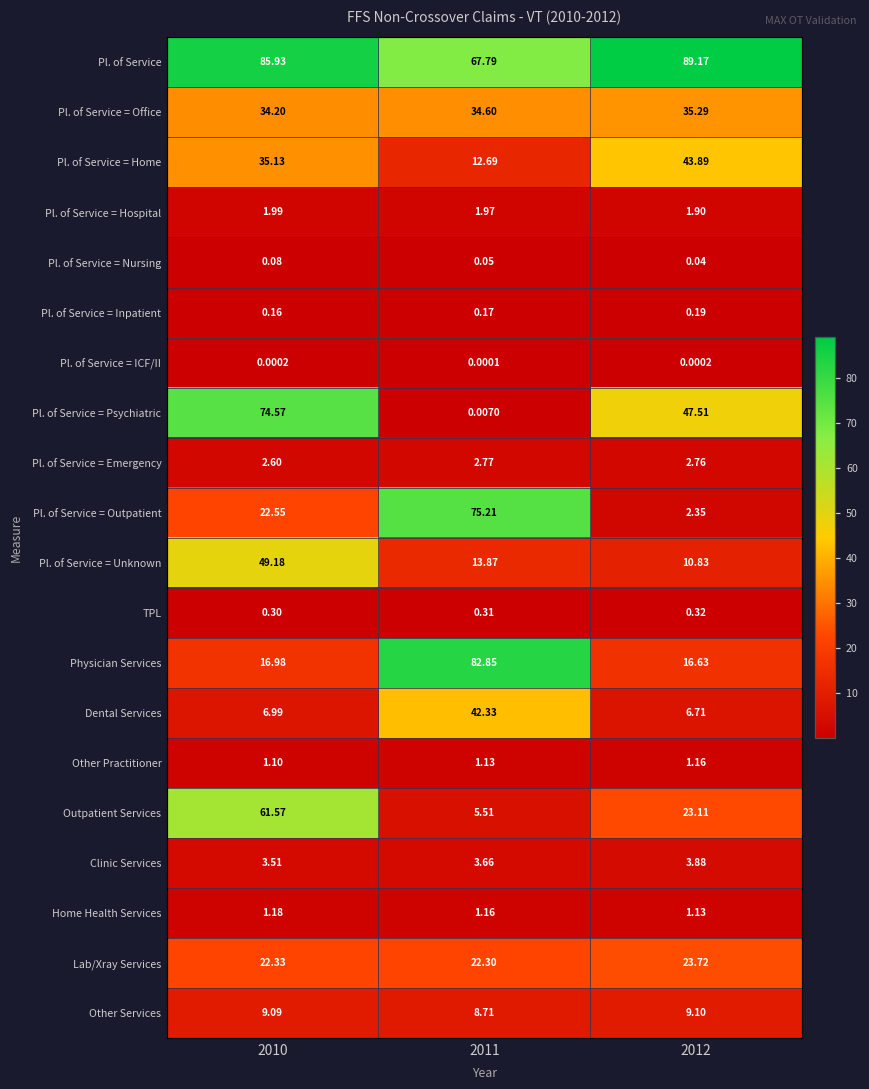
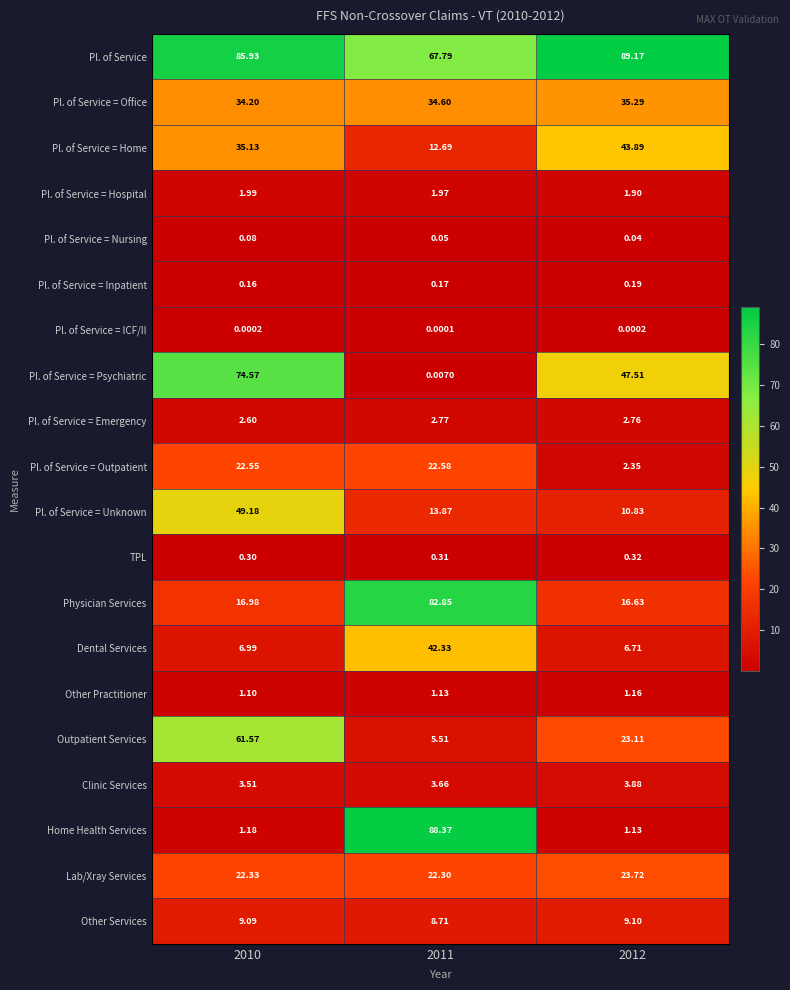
  {
    "Pl. of Service": {
      "2010": 85.93,
      "2011": 67.79,
      "2012": 89.17
    },
    "Pl. of Service = Office": {
      "2010": 34.20,
      "2011": 34.60,
      "2012": 35.29
    },
    "Pl. of Service = Home": {
      "2010": 35.13,
      "2011": 12.69,
      "2012": 43.89
    },
    "Pl. of Service = Hospital": {
      "2010": 1.99,
      "2011": 1.97,
      "2012": 1.90
    },
    "Pl. of Service = Nursing": {
      "2010": 0.08,
      "2011": 0.05,
      "2012": 0.04
    },
    "Pl. of Service = Inpatient": {
      "2010": 0.16,
      "2011": 0.17,
      "2012": 0.19
    },
    "Pl. of Service = ICF/II": {
      "2010": 0.0002,
      "2011": 0.0001,
      "2012": 0.0002
    },
    "Pl. of Service = Psychiatric": {
      "2010": 74.57,
      "2011": 0.0070,
      "2012": 47.51
    },
    "Pl. of Service = Emergency": {
      "2010": 2.60,
      "2011": 2.77,
      "2012": 2.76
    },
    "Pl. of Service = Outpatient": {
      "2010": 22.55,
-     "2011": 75.21,
+     "2011": 22.58,
      "2012": 2.35
    },
    "Pl. of Service = Unknown": {
      "2010": 49.18,
      "2011": 13.87,
      "2012": 10.83
    },
    "TPL": {
      "2010": 0.30,
      "2011": 0.31,
      "2012": 0.32
    },
    "Physician Services": {
      "2010": 16.98,
      "2011": 82.85,
      "2012": 16.63
    },
    "Dental Services": {
      "2010": 6.99,
      "2011": 42.33,
      "2012": 6.71
    },
    "Other Practitioner": {
      "2010": 1.10,
      "2011": 1.13,
      "2012": 1.16
    },
    "Outpatient Services": {
      "2010": 61.57,
      "2011": 5.51,
      "2012": 23.11
    },
    "Clinic Services": {
      "2010": 3.51,
      "2011": 3.66,
      "2012": 3.88
    },
    "Home Health Services": {
      "2010": 1.18,
-     "2011": 1.16,
+     "2011": 88.37,
      "2012": 1.13
    },
    "Lab/Xray Services": {
      "2010": 22.33,
      "2011": 22.30,
      "2012": 23.72
    },
    "Other Services": {
      "2010": 9.09,
      "2011": 8.71,
      "2012": 9.10
    }
  }
